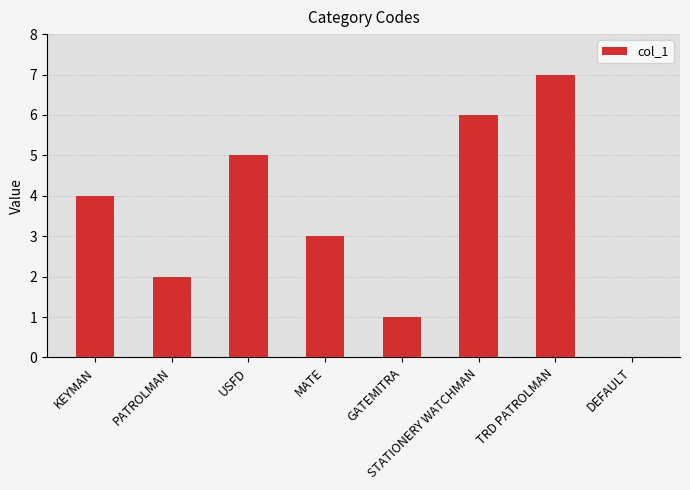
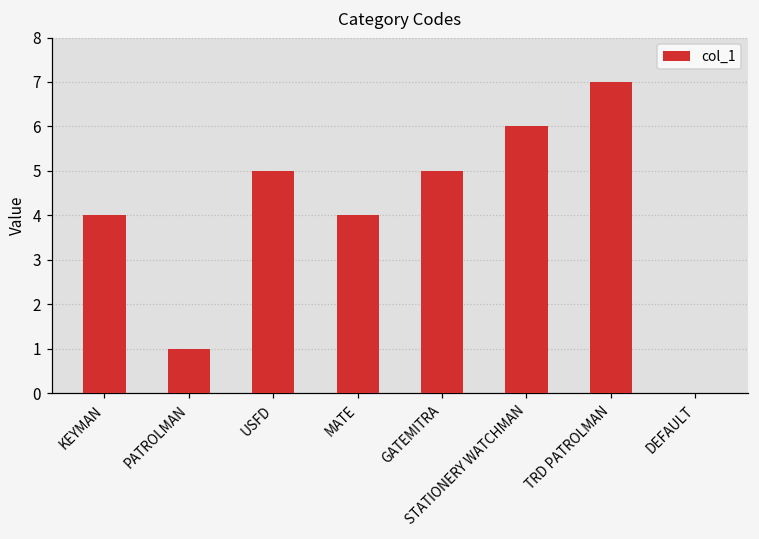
  {
    "KEYMAN": 4,
-   "PATROLMAN": 2,
+   "PATROLMAN": 1,
    "USFD": 5,
-   "MATE": 3,
-   "GATEMITRA": 1,
+   "MATE": 4,
+   "GATEMITRA": 5,
    "STATIONERY WATCHMAN": 6,
    "TRD PATROLMAN": 7,
    "DEFAULT": 0
  }
